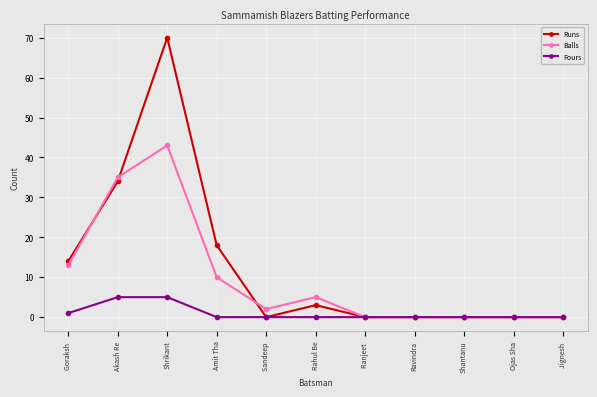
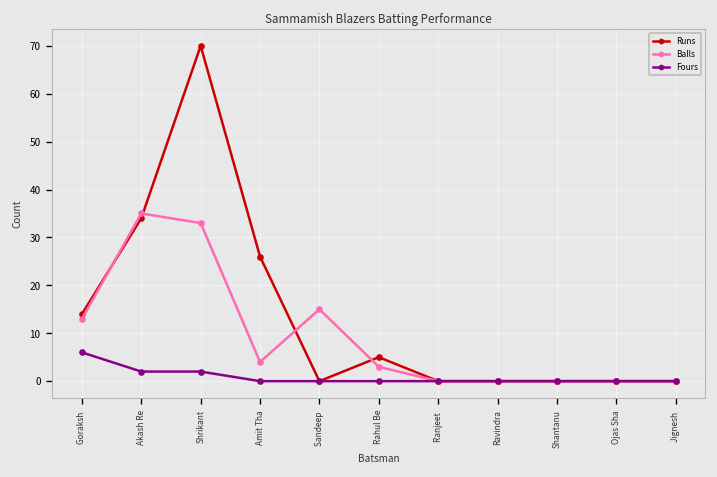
  {
    "Runs": {
      "Goraksh": 14,
      "Akash Re": 34,
      "Shrikant": 70,
-     "Amit Tha": 18,
-     "Rahul Be": 3
+     "Amit Tha": 26,
+     "Rahul Be": 5
    },
    "Balls": {
      "Goraksh": 13,
      "Akash Re": 35,
-     "Shrikant": 43,
-     "Amit Tha": 10,
-     "Sandeep": 2,
-     "Rahul Be": 5
+     "Shrikant": 33,
+     "Amit Tha": 4,
+     "Sandeep": 15,
+     "Rahul Be": 3
    },
    "Fours": {
-     "Goraksh": 1,
-     "Akash Re": 5,
-     "Shrikant": 5,
+     "Goraksh": 6,
+     "Akash Re": 2,
+     "Shrikant": 2,
      "Amit Tha": 0,
      "Rahul Be": 0
    }
  }
